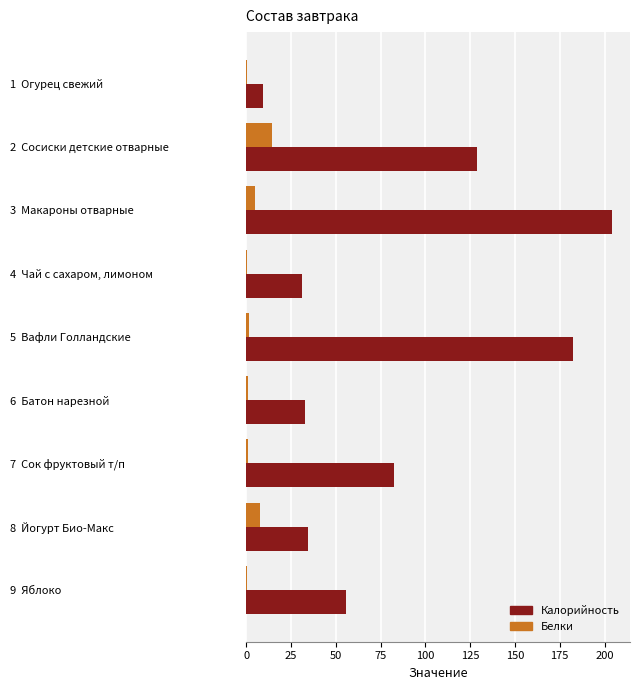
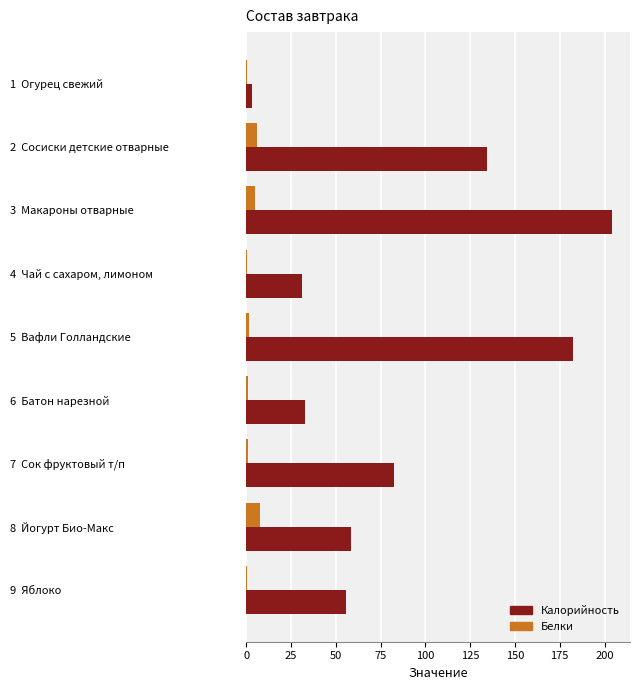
  {
    "Калорийность": {
-     "1 Огурец свежий": 9,
-     "2 Сосиски детские отварные": 129,
+     "1 Огурец свежий": 3,
+     "2 Сосиски детские отварные": 134,
      "3 Макароны отварные": 204,
      "4 Чай с сахаром, лимоном": 31,
      "5 Вафли Голландские": 183,
      "6 Батон нарезной": 33,
      "7 Сок фруктовый т/п": 82,
-     "8 Йогурт Био-Макс": 34,
+     "8 Йогурт Био-Макс": 59,
      "9 Яблоко": 56
    },
    "Белки": {
-     "2 Сосиски детские отварные": 15,
+     "2 Сосиски детские отварные": 6,
      "3 Макароны отварные": 5,
      "5 Вафли Голландские": 1,
      "8 Йогурт Био-Макс": 8
    }
  }
